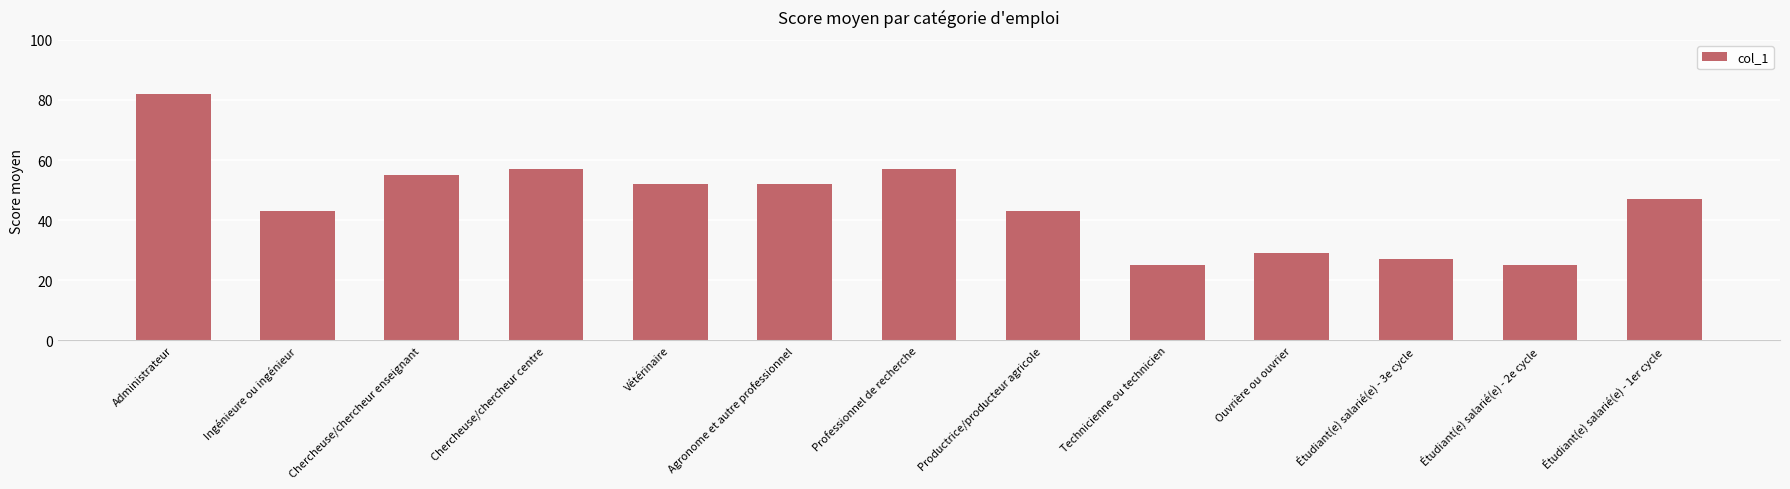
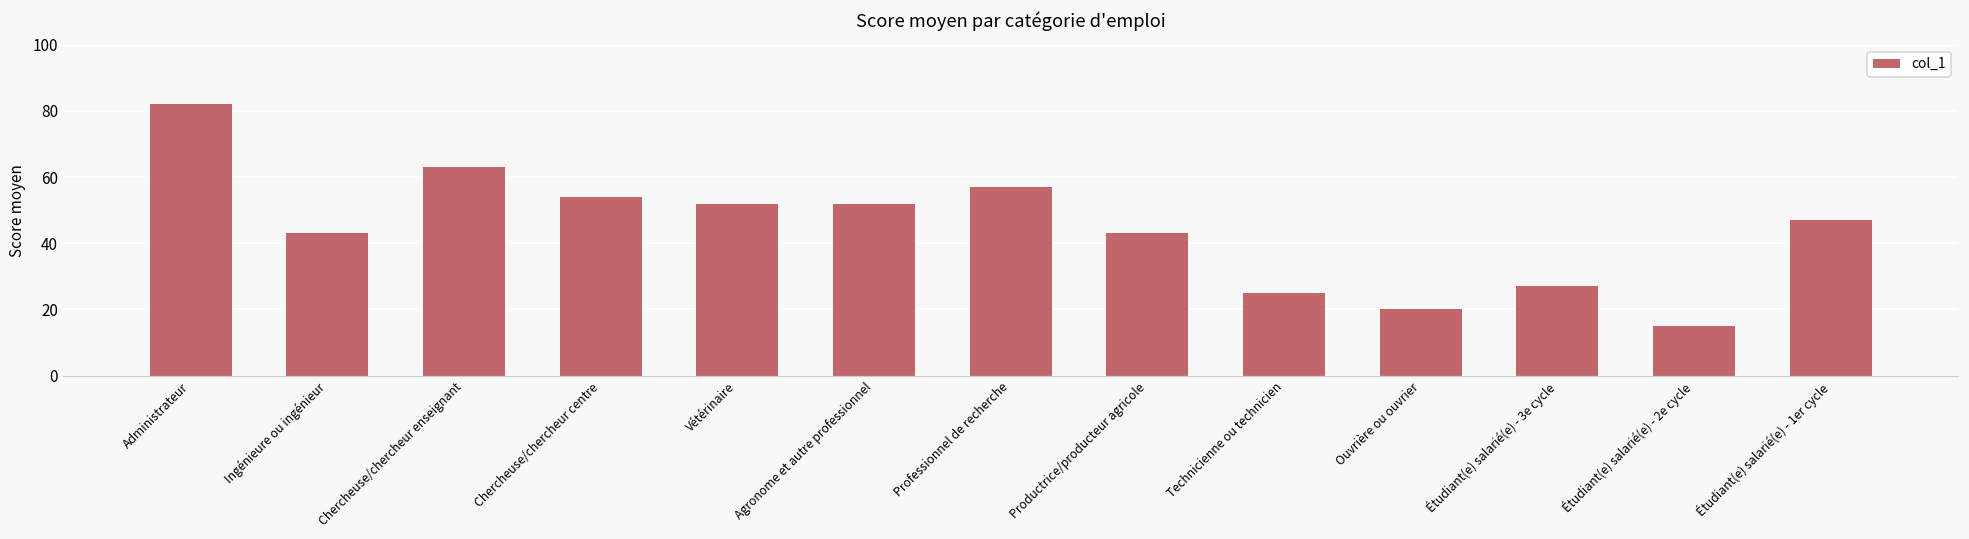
  {
    "Administrateur": 82,
    "Ingénieure ou ingénieur": 43,
-   "Chercheuse/chercheur enseignant": 55,
-   "Chercheuse/chercheur centre": 57,
+   "Chercheuse/chercheur enseignant": 63,
+   "Chercheuse/chercheur centre": 54,
    "Vétérinaire": 52,
    "Agronome et autre professionnel": 52,
    "Professionnel de recherche": 57,
    "Productrice/producteur agricole": 43,
    "Technicienne ou technicien": 25,
-   "Ouvrière ou ouvrier": 29,
+   "Ouvrière ou ouvrier": 20,
    "Étudiant(e) salarié(e) - 3e cycle": 27,
-   "Étudiant(e) salarié(e) - 2e cycle": 25,
+   "Étudiant(e) salarié(e) - 2e cycle": 15,
    "Étudiant(e) salarié(e) - 1er cycle": 47
  }
